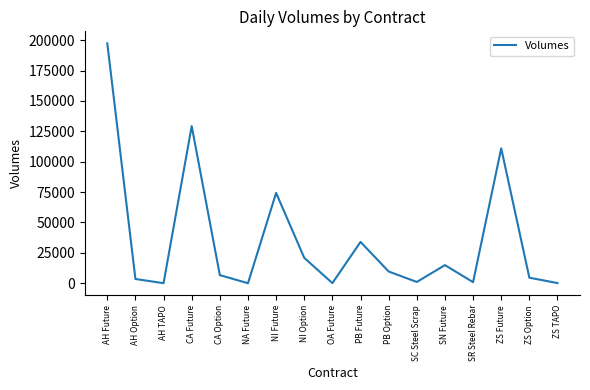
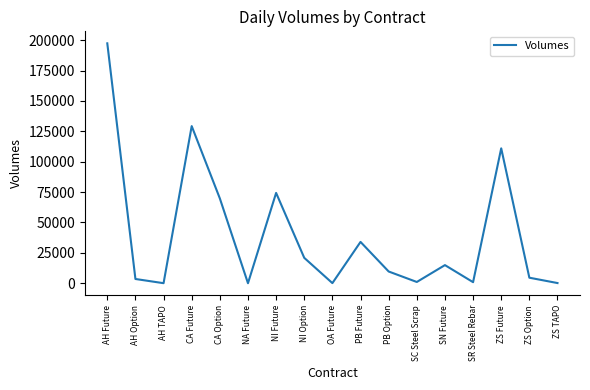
  {
    "AH Future": 197000,
    "AH Option": 4000,
    "AH TAPO": 0,
    "CA Future": 129000,
-   "CA Option": 7000,
+   "CA Option": 70000,
    "NA Future": 0,
    "NI Future": 74000,
    "NI Option": 21000,
    "OA Future": 0,
    "PB Future": 34000,
    "PB Option": 10000,
    "SC Steel Scrap": 1000,
    "SN Future": 15000,
    "SR Steel Rebar": 1000,
    "ZS Future": 111000,
    "ZS Option": 5000,
    "ZS TAPO": 0
  }
